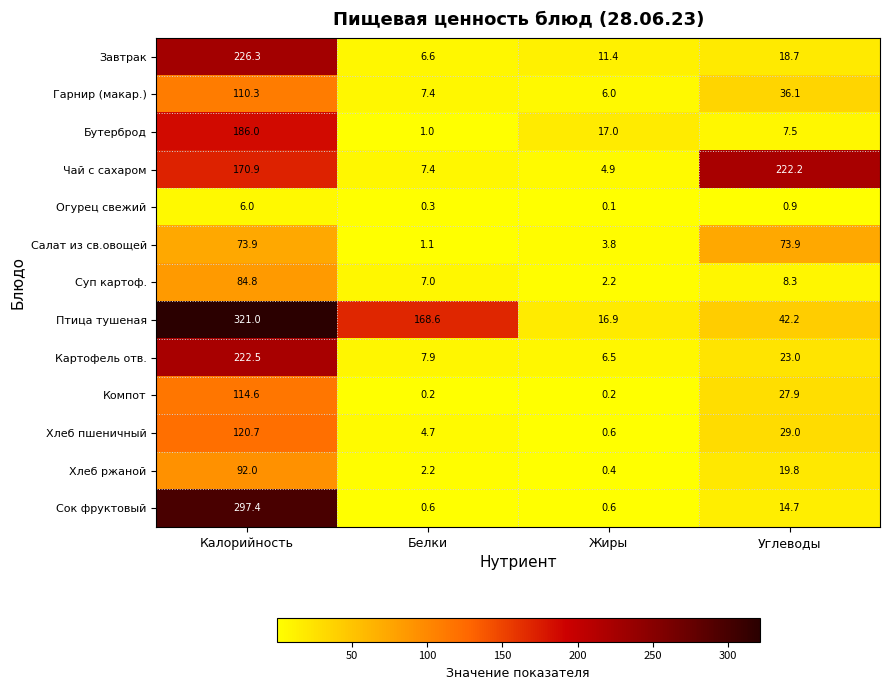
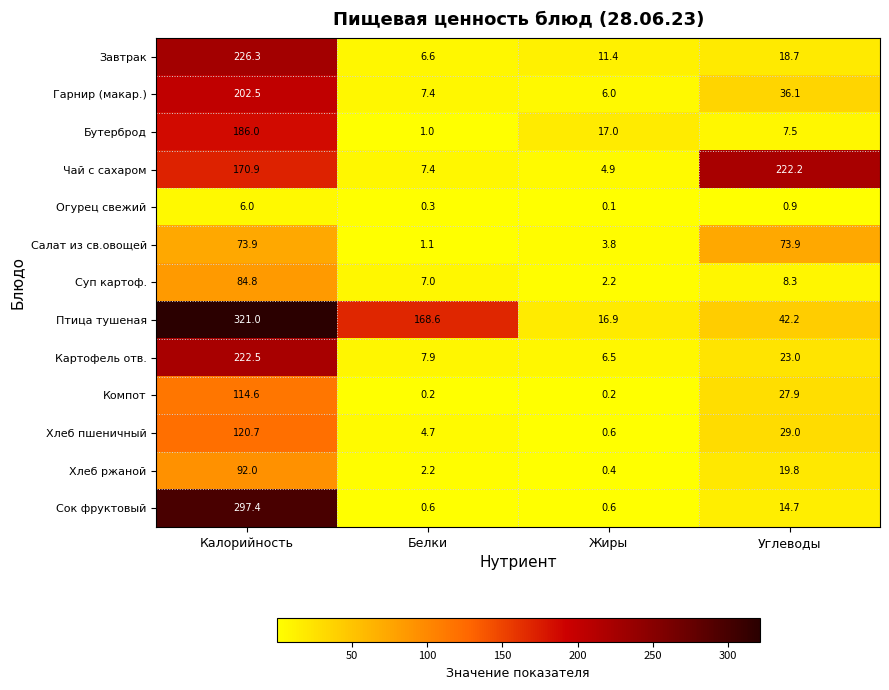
  {
    "Завтрак": {
      "Калорийность": 226.3,
      "Белки": 6.6,
      "Жиры": 11.4,
      "Углеводы": 18.7
    },
    "Гарнир (макар.)": {
-     "Калорийность": 110.3,
+     "Калорийность": 202.5,
      "Белки": 7.4,
      "Жиры": 6.0,
      "Углеводы": 36.1
    },
    "Бутерброд": {
      "Калорийность": 186.0,
      "Белки": 1.0,
      "Жиры": 17.0,
      "Углеводы": 7.5
    },
    "Чай с сахаром": {
      "Калорийность": 170.9,
      "Белки": 7.4,
      "Жиры": 4.9,
      "Углеводы": 222.2
    },
    "Огурец свежий": {
      "Калорийность": 6.0,
      "Белки": 0.3,
      "Жиры": 0.1,
      "Углеводы": 0.9
    },
    "Салат из св.овощей": {
      "Калорийность": 73.9,
      "Белки": 1.1,
      "Жиры": 3.8,
      "Углеводы": 73.9
    },
    "Суп картоф.": {
      "Калорийность": 84.8,
      "Белки": 7.0,
      "Жиры": 2.2,
      "Углеводы": 8.3
    },
    "Птица тушеная": {
      "Калорийность": 321.0,
      "Белки": 168.6,
      "Жиры": 16.9,
      "Углеводы": 42.2
    },
    "Картофель отв.": {
      "Калорийность": 222.5,
      "Белки": 7.9,
      "Жиры": 6.5,
      "Углеводы": 23.0
    },
    "Компот": {
      "Калорийность": 114.6,
      "Белки": 0.2,
      "Жиры": 0.2,
      "Углеводы": 27.9
    },
    "Хлеб пшеничный": {
      "Калорийность": 120.7,
      "Белки": 4.7,
      "Жиры": 0.6,
      "Углеводы": 29.0
    },
    "Хлеб ржаной": {
      "Калорийность": 92.0,
      "Белки": 2.2,
      "Жиры": 0.4,
      "Углеводы": 19.8
    },
    "Сок фруктовый": {
      "Калорийность": 297.4,
      "Белки": 0.6,
      "Жиры": 0.6,
      "Углеводы": 14.7
    }
  }
